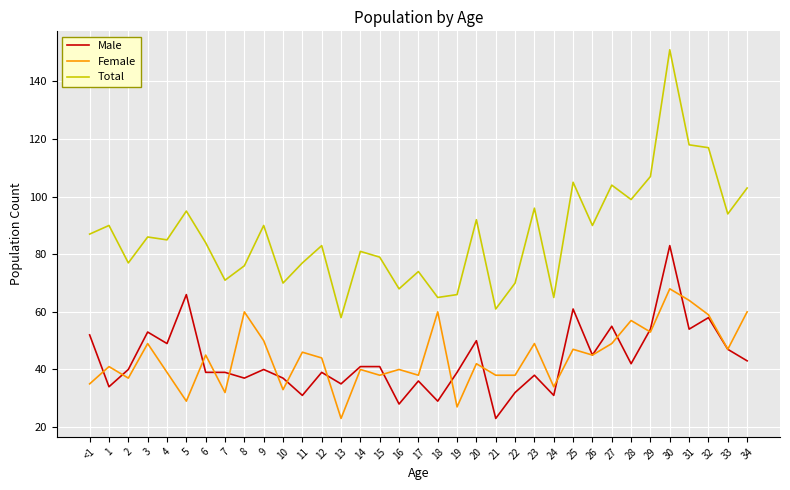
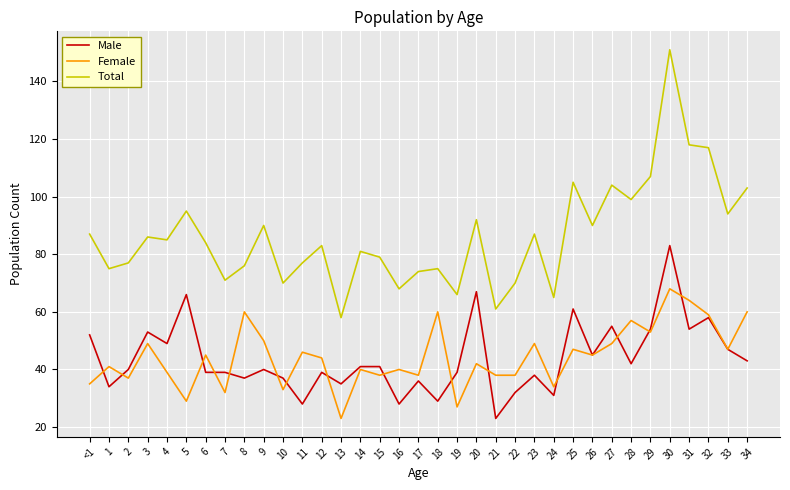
  {
    "Male": {
      "<1": 52,
      "1": 34,
      "2": 40,
      "3": 53,
      "4": 49,
      "5": 66,
      "6": 39,
      "7": 39,
      "8": 37,
      "9": 40,
      "10": 37,
-     "11": 31,
+     "11": 28,
      "12": 39,
      "13": 35,
      "14": 41,
      "15": 41,
      "16": 28,
      "17": 36,
      "18": 29,
      "19": 39,
-     "20": 50,
+     "20": 67,
      "21": 23,
      "22": 32,
      "23": 38,
      "24": 31,
      "25": 61,
      "27": 55,
      "28": 42,
      "29": 54,
      "30": 83,
      "31": 54,
      "32": 58,
      "34": 43
    },
    "Female": {
      "<1": 35,
      "1": 41,
      "2": 37,
      "3": 49,
      "4": 39,
      "5": 29,
      "6": 45,
      "7": 32,
      "8": 60,
      "9": 50,
      "10": 33,
      "11": 46,
      "12": 44,
      "13": 23,
      "14": 40,
      "15": 38,
      "16": 40,
      "17": 38,
      "18": 60,
      "19": 27,
      "20": 42,
      "21": 38,
      "22": 38,
      "23": 49,
      "24": 34,
      "25": 47,
      "27": 49,
      "28": 57,
      "29": 53,
      "30": 68,
      "31": 64,
      "32": 59,
      "34": 60
    },
    "Total": {
      "<1": 87,
-     "1": 90,
+     "1": 75,
      "2": 77,
      "3": 86,
      "4": 85,
      "5": 95,
      "6": 84,
      "7": 71,
      "8": 76,
      "9": 90,
      "10": 70,
      "11": 77,
      "12": 83,
      "13": 58,
      "14": 81,
      "15": 79,
      "16": 68,
      "17": 74,
-     "18": 65,
+     "18": 75,
      "19": 66,
      "20": 92,
      "21": 61,
      "22": 70,
-     "23": 96,
+     "23": 87,
      "24": 65,
      "25": 105,
      "26": 90,
      "27": 104,
      "28": 99,
      "29": 107,
      "30": 151,
      "31": 118,
      "32": 117,
      "33": 94,
      "34": 103
    }
  }
